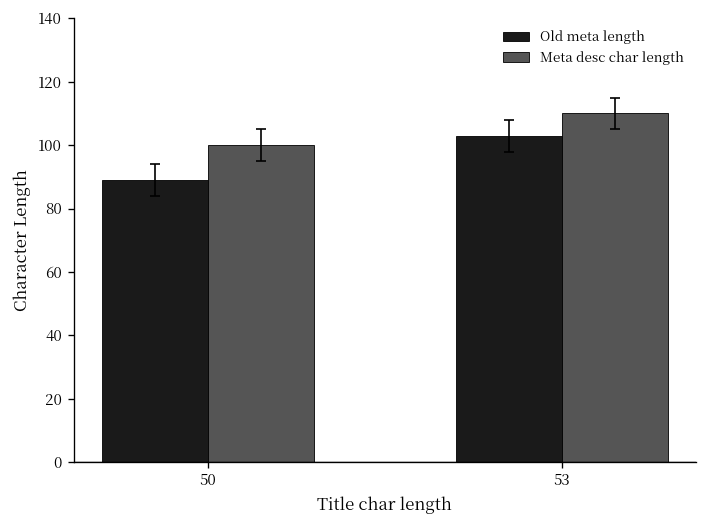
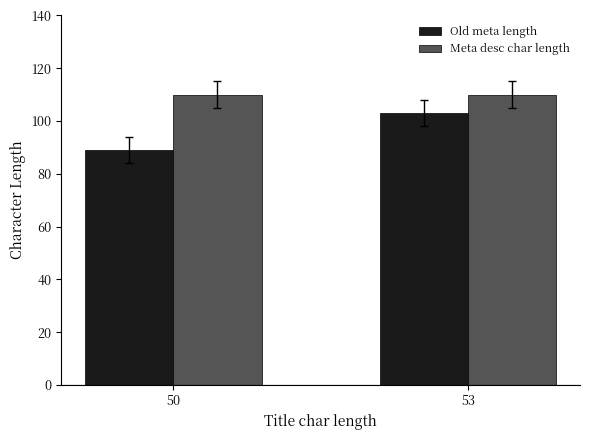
  {
    "Old meta length": {
      "50": 89,
      "53": 103
    },
    "Meta desc char length": {
-     "50": 100,
+     "50": 110,
      "53": 110
    }
  }
